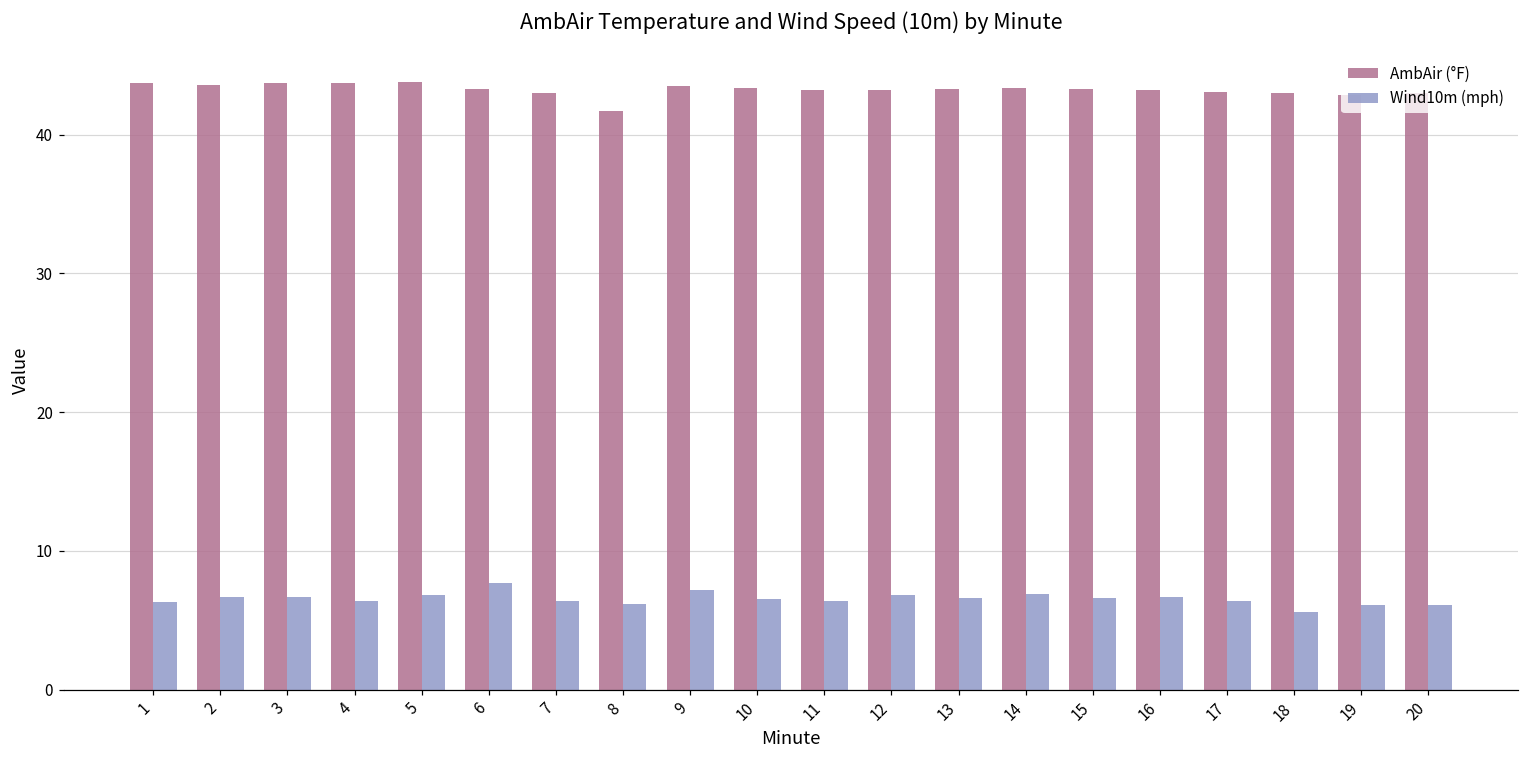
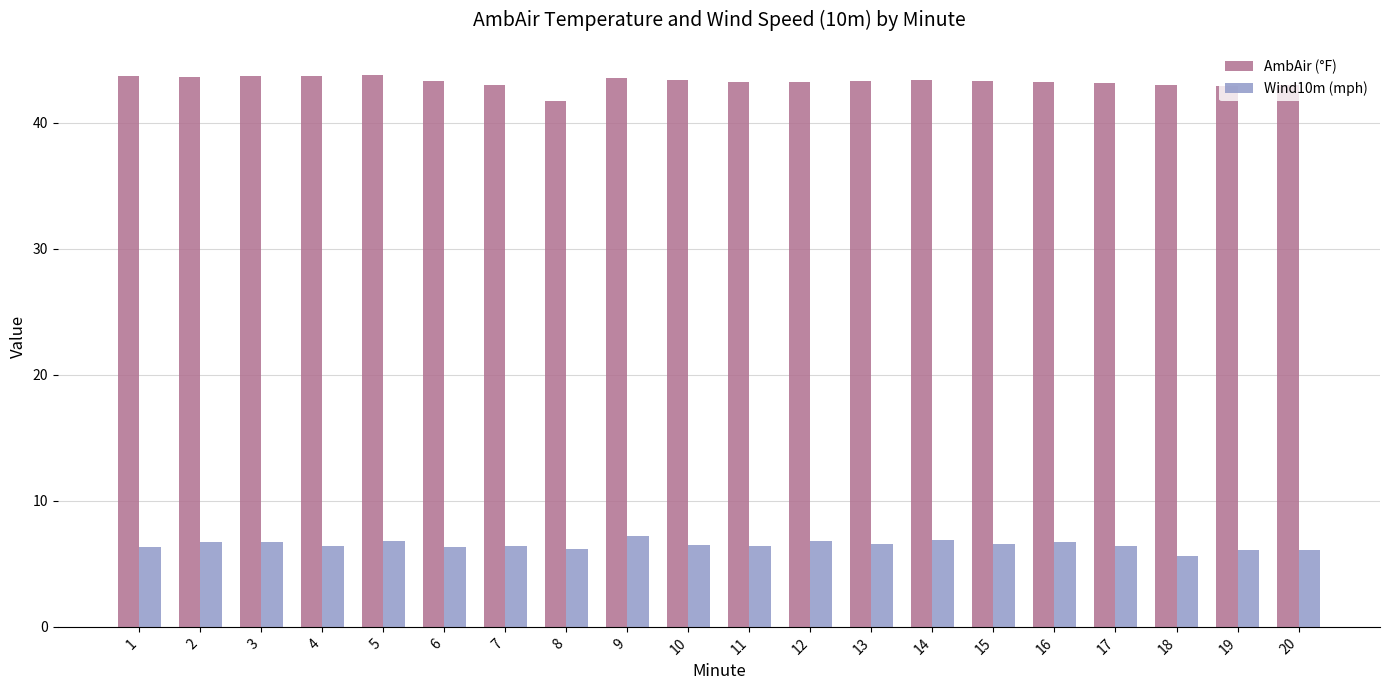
  {
    "AmbAir (°F)": {
      "1": 43.7,
      "2": 43.6,
      "3": 43.7,
      "4": 43.7,
      "5": 43.8,
      "6": 43.3,
      "7": 43.0,
      "8": 41.7,
      "9": 43.5,
      "10": 43.4,
      "11": 43.2,
      "12": 43.2,
      "13": 43.3,
      "14": 43.4,
      "15": 43.3,
      "16": 43.2,
      "17": 43.1,
      "18": 43.0
    },
    "Wind10m (mph)": {
      "1": 6.3,
      "2": 6.7,
      "3": 6.7,
      "4": 6.4,
      "5": 6.8,
-     "6": 7.7,
+     "6": 6.3,
      "7": 6.4,
      "8": 6.2,
      "9": 7.2,
      "10": 6.5,
      "11": 6.4,
      "12": 6.8,
      "13": 6.6,
      "14": 6.9,
      "15": 6.6,
      "16": 6.7,
      "17": 6.4,
      "18": 5.6,
      "19": 6.1,
      "20": 6.1
    }
  }
